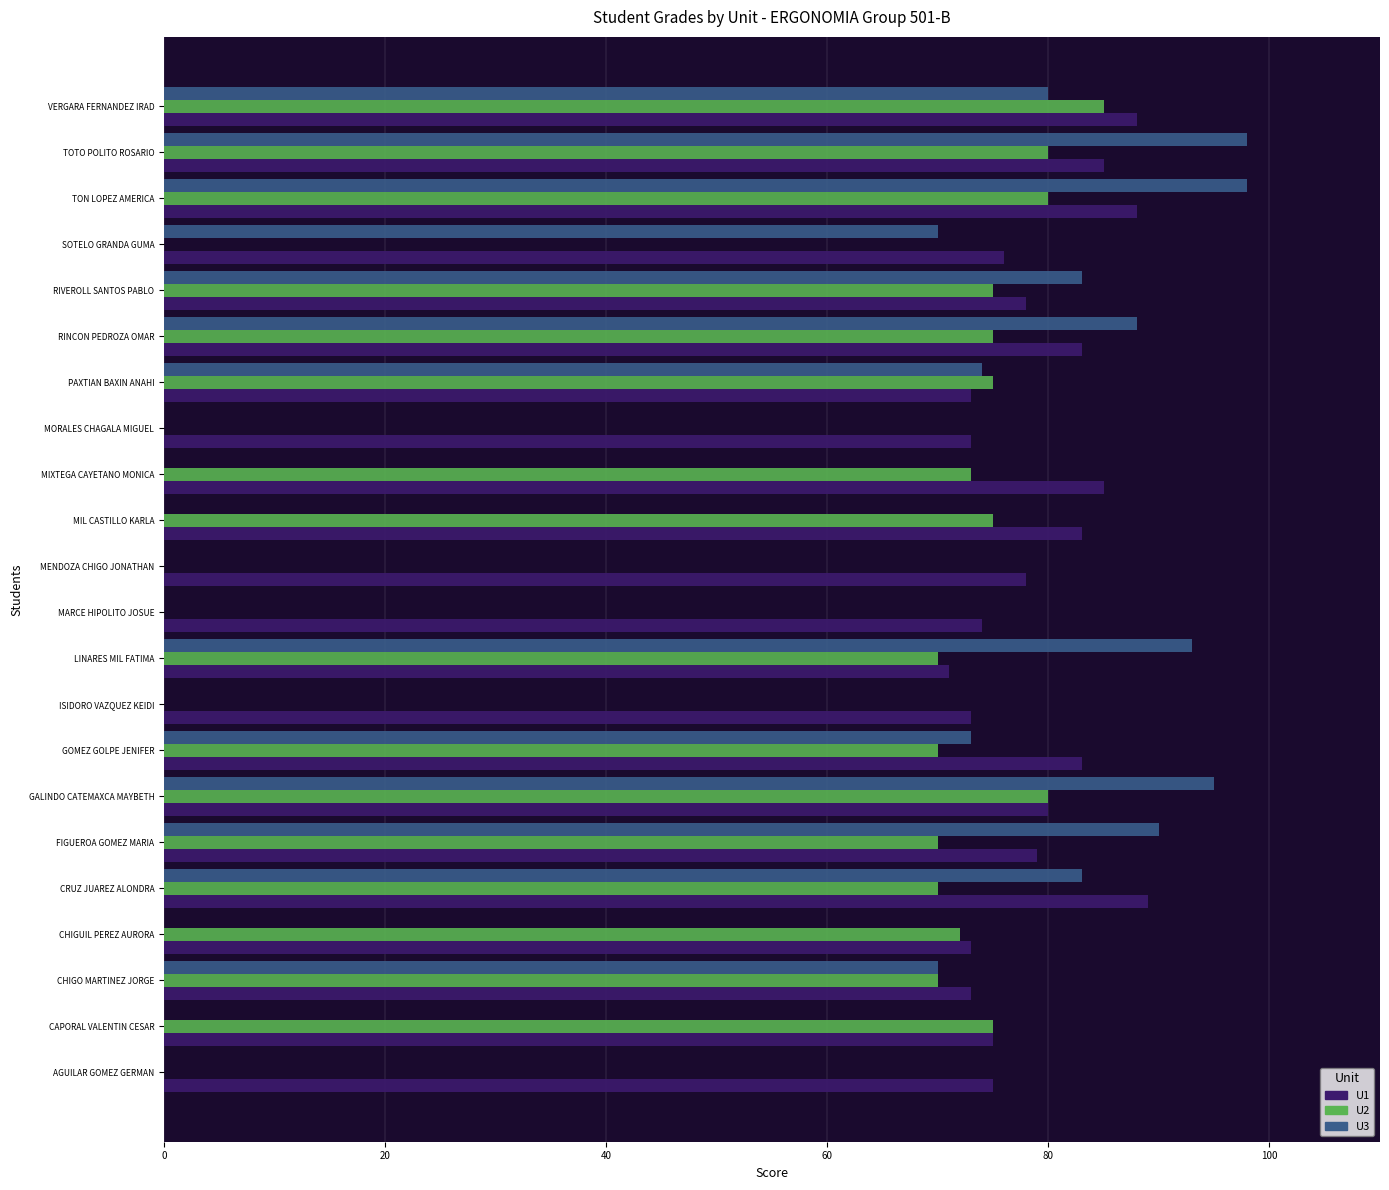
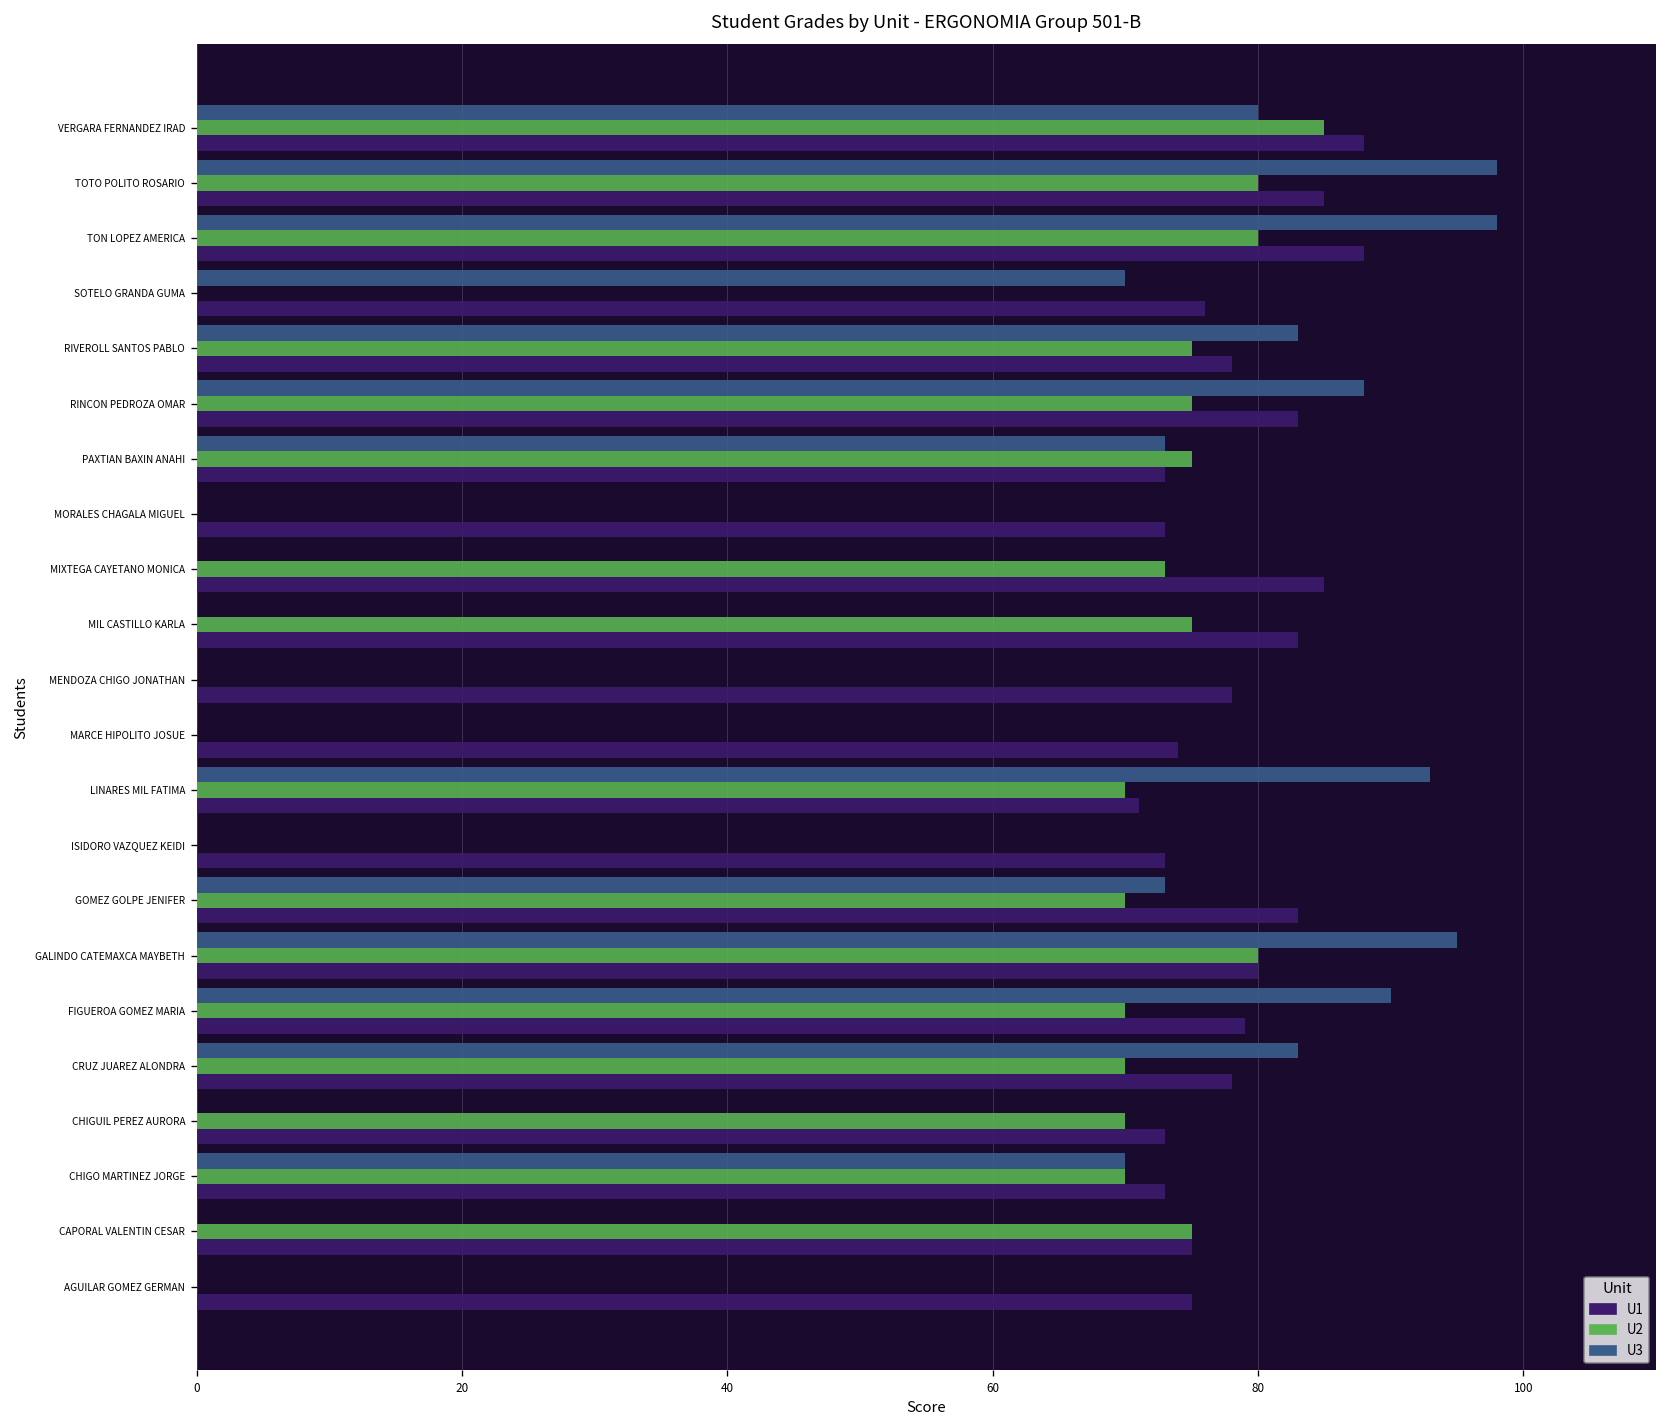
  {
    "U1": {
      "VERGARA FERNANDEZ IRAD": 88,
      "TOTO POLITO ROSARIO": 85,
      "TON LOPEZ AMERICA": 88,
      "SOTELO GRANDA GUMA": 76,
      "RIVEROLL SANTOS PABLO": 78,
      "RINCON PEDROZA OMAR": 83,
      "PAXTIAN BAXIN ANAHI": 73,
      "MORALES CHAGALA MIGUEL": 73,
      "MIXTEGA CAYETANO MONICA": 85,
      "MIL CASTILLO KARLA": 83,
      "MENDOZA CHIGO JONATHAN": 78,
      "MARCE HIPOLITO JOSUE": 74,
      "LINARES MIL FATIMA": 71,
      "ISIDORO VAZQUEZ KEIDI": 73,
      "GOMEZ GOLPE JENIFER": 83,
      "GALINDO CATEMAXCA MAYBETH": 80,
      "FIGUEROA GOMEZ MARIA": 79,
-     "CRUZ JUAREZ ALONDRA": 89,
+     "CRUZ JUAREZ ALONDRA": 78,
      "CHIGUIL PEREZ AURORA": 73,
      "CHIGO MARTINEZ JORGE": 73,
      "CAPORAL VALENTIN CESAR": 75,
      "AGUILAR GOMEZ GERMAN": 75
    },
    "U2": {
      "VERGARA FERNANDEZ IRAD": 85,
      "TOTO POLITO ROSARIO": 80,
      "TON LOPEZ AMERICA": 80,
      "SOTELO GRANDA GUMA": 0,
      "RIVEROLL SANTOS PABLO": 75,
      "RINCON PEDROZA OMAR": 75,
      "PAXTIAN BAXIN ANAHI": 75,
      "MORALES CHAGALA MIGUEL": 0,
      "MIXTEGA CAYETANO MONICA": 73,
      "MIL CASTILLO KARLA": 75,
      "MENDOZA CHIGO JONATHAN": 0,
      "MARCE HIPOLITO JOSUE": 0,
      "LINARES MIL FATIMA": 70,
      "ISIDORO VAZQUEZ KEIDI": 0,
      "GOMEZ GOLPE JENIFER": 70,
      "GALINDO CATEMAXCA MAYBETH": 80,
      "FIGUEROA GOMEZ MARIA": 70,
      "CRUZ JUAREZ ALONDRA": 70,
-     "CHIGUIL PEREZ AURORA": 72,
+     "CHIGUIL PEREZ AURORA": 70,
      "CHIGO MARTINEZ JORGE": 70,
      "CAPORAL VALENTIN CESAR": 75,
      "AGUILAR GOMEZ GERMAN": 0
    },
    "U3": {
      "VERGARA FERNANDEZ IRAD": 80,
      "TOTO POLITO ROSARIO": 98,
      "TON LOPEZ AMERICA": 98,
      "SOTELO GRANDA GUMA": 70,
      "RIVEROLL SANTOS PABLO": 83,
      "RINCON PEDROZA OMAR": 88,
-     "PAXTIAN BAXIN ANAHI": 74,
+     "PAXTIAN BAXIN ANAHI": 73,
      "MORALES CHAGALA MIGUEL": 0,
      "MIXTEGA CAYETANO MONICA": 0,
      "MIL CASTILLO KARLA": 0,
      "MENDOZA CHIGO JONATHAN": 0,
      "MARCE HIPOLITO JOSUE": 0,
      "LINARES MIL FATIMA": 93,
      "ISIDORO VAZQUEZ KEIDI": 0,
      "GOMEZ GOLPE JENIFER": 73,
      "GALINDO CATEMAXCA MAYBETH": 95,
      "FIGUEROA GOMEZ MARIA": 90,
      "CRUZ JUAREZ ALONDRA": 83,
      "CHIGUIL PEREZ AURORA": 0,
      "CHIGO MARTINEZ JORGE": 70,
      "CAPORAL VALENTIN CESAR": 0,
      "AGUILAR GOMEZ GERMAN": 0
    }
  }
